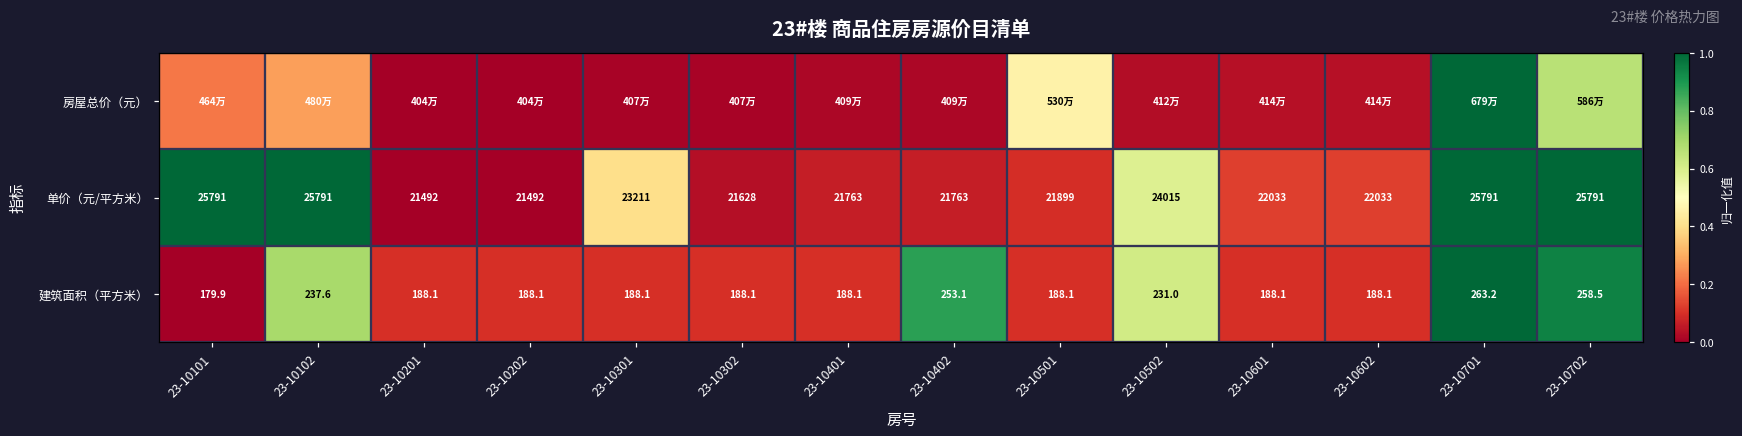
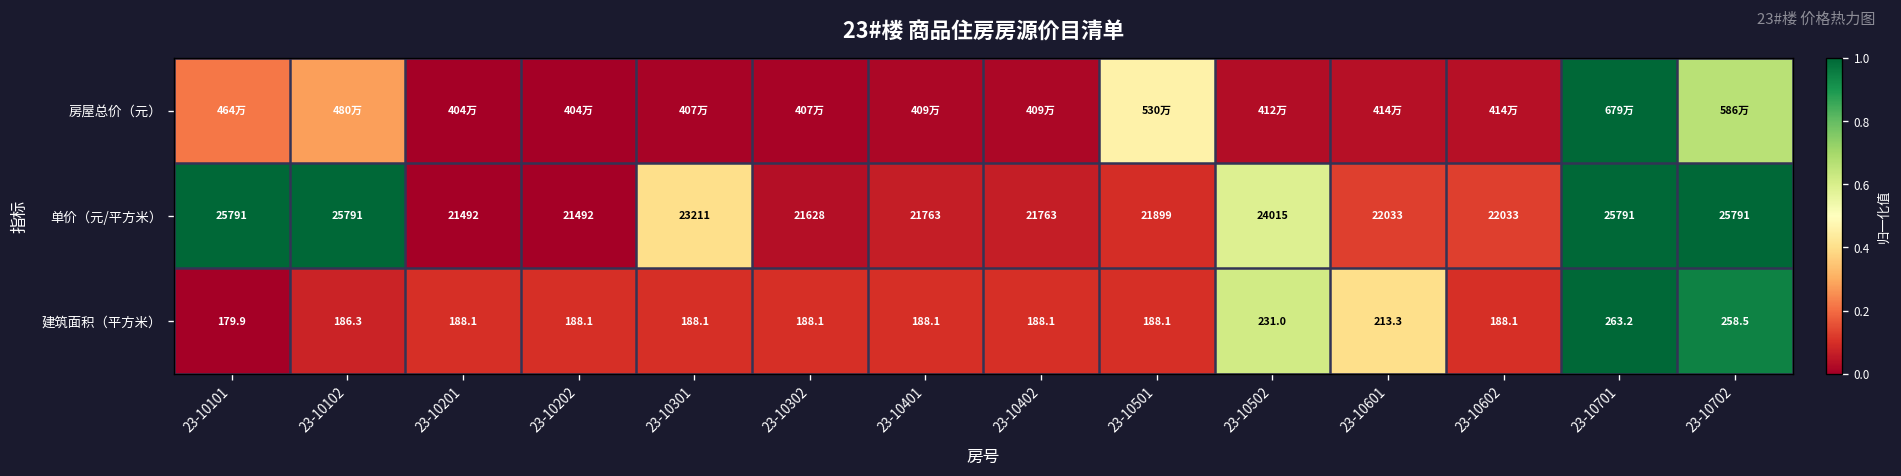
  {
    "房屋总价（元）": {
      "23-10101": "464万",
      "23-10102": "480万",
      "23-10201": "404万",
      "23-10202": "404万",
      "23-10301": "407万",
      "23-10302": "407万",
      "23-10401": "409万",
      "23-10402": "409万",
      "23-10501": "530万",
      "23-10502": "412万",
      "23-10601": "414万",
      "23-10602": "414万",
      "23-10701": "679万",
      "23-10702": "586万"
    },
    "单价（元/平方米）": {
      "23-10101": "25791",
      "23-10102": "25791",
      "23-10201": "21492",
      "23-10202": "21492",
      "23-10301": "23211",
      "23-10302": "21628",
      "23-10401": "21763",
      "23-10402": "21763",
      "23-10501": "21899",
      "23-10502": "24015",
      "23-10601": "22033",
      "23-10602": "22033",
      "23-10701": "25791",
      "23-10702": "25791"
    },
    "建筑面积（平方米）": {
      "23-10101": "179.9",
-     "23-10102": "237.6",
+     "23-10102": "186.3",
      "23-10201": "188.1",
      "23-10202": "188.1",
      "23-10301": "188.1",
      "23-10302": "188.1",
      "23-10401": "188.1",
-     "23-10402": "253.1",
+     "23-10402": "188.1",
      "23-10501": "188.1",
      "23-10502": "231.0",
-     "23-10601": "188.1",
+     "23-10601": "213.3",
      "23-10602": "188.1",
      "23-10701": "263.2",
      "23-10702": "258.5"
    }
  }
